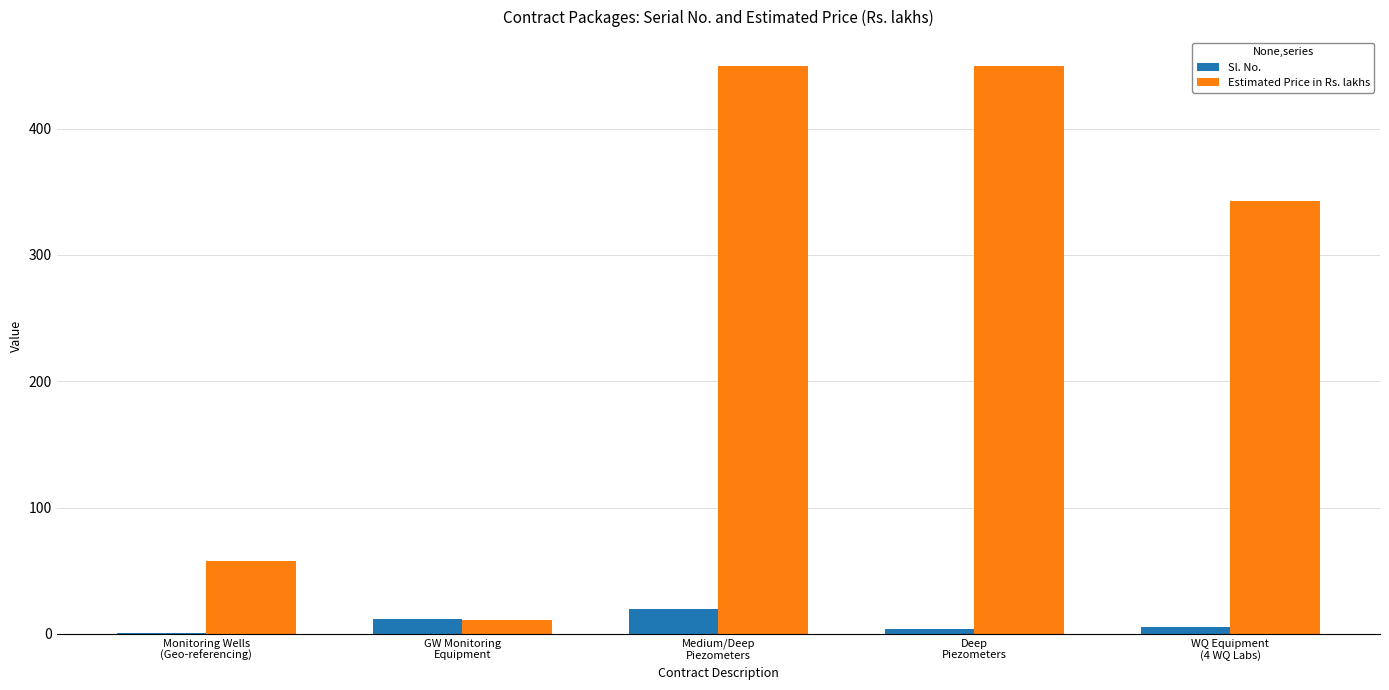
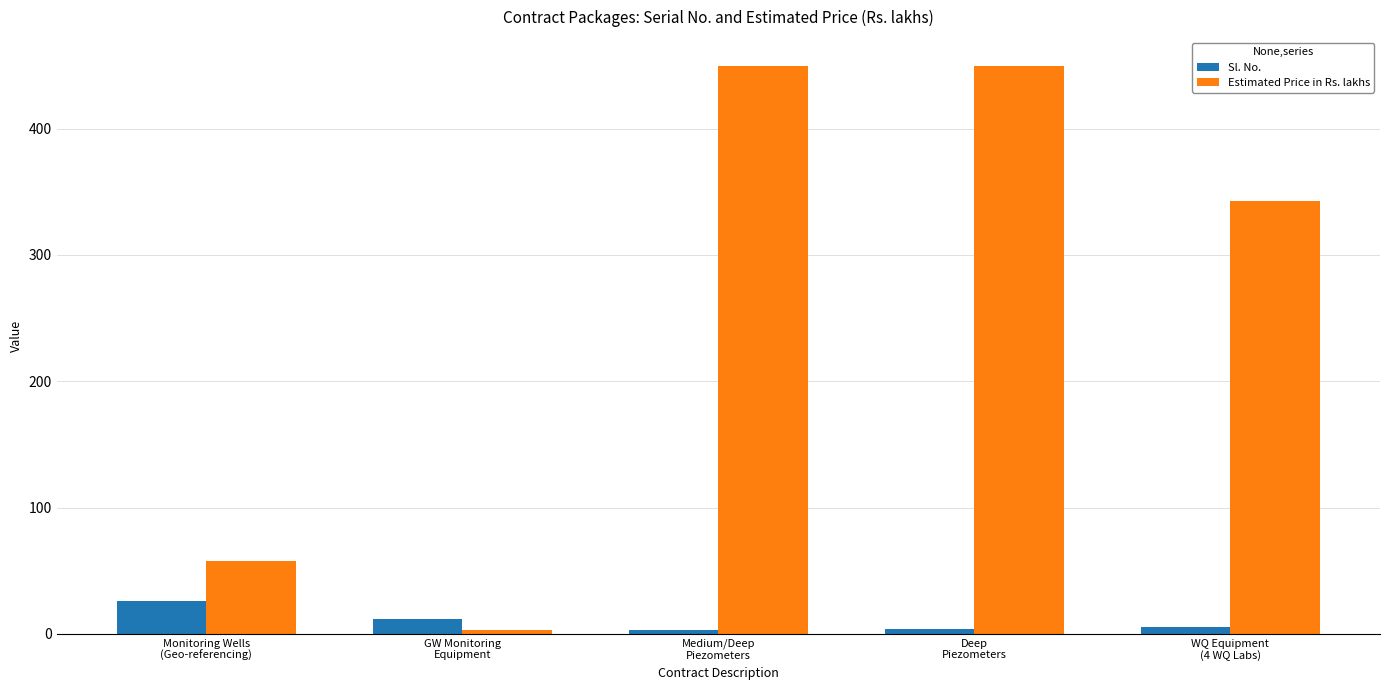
  {
    "Sl. No.": {
-     "Monitoring Wells (Geo-referencing)": 1,
+     "Monitoring Wells (Geo-referencing)": 26,
      "GW Monitoring Equipment": 12,
-     "Medium/Deep Piezometers": 20,
+     "Medium/Deep Piezometers": 3,
      "Deep Piezometers": 4,
      "WQ Equipment (4 WQ Labs)": 5
    },
    "Estimated Price in Rs. lakhs": {
      "Monitoring Wells (Geo-referencing)": 58,
-     "GW Monitoring Equipment": 11,
+     "GW Monitoring Equipment": 3,
      "Medium/Deep Piezometers": 450,
      "Deep Piezometers": 450,
      "WQ Equipment (4 WQ Labs)": 343
    }
  }
